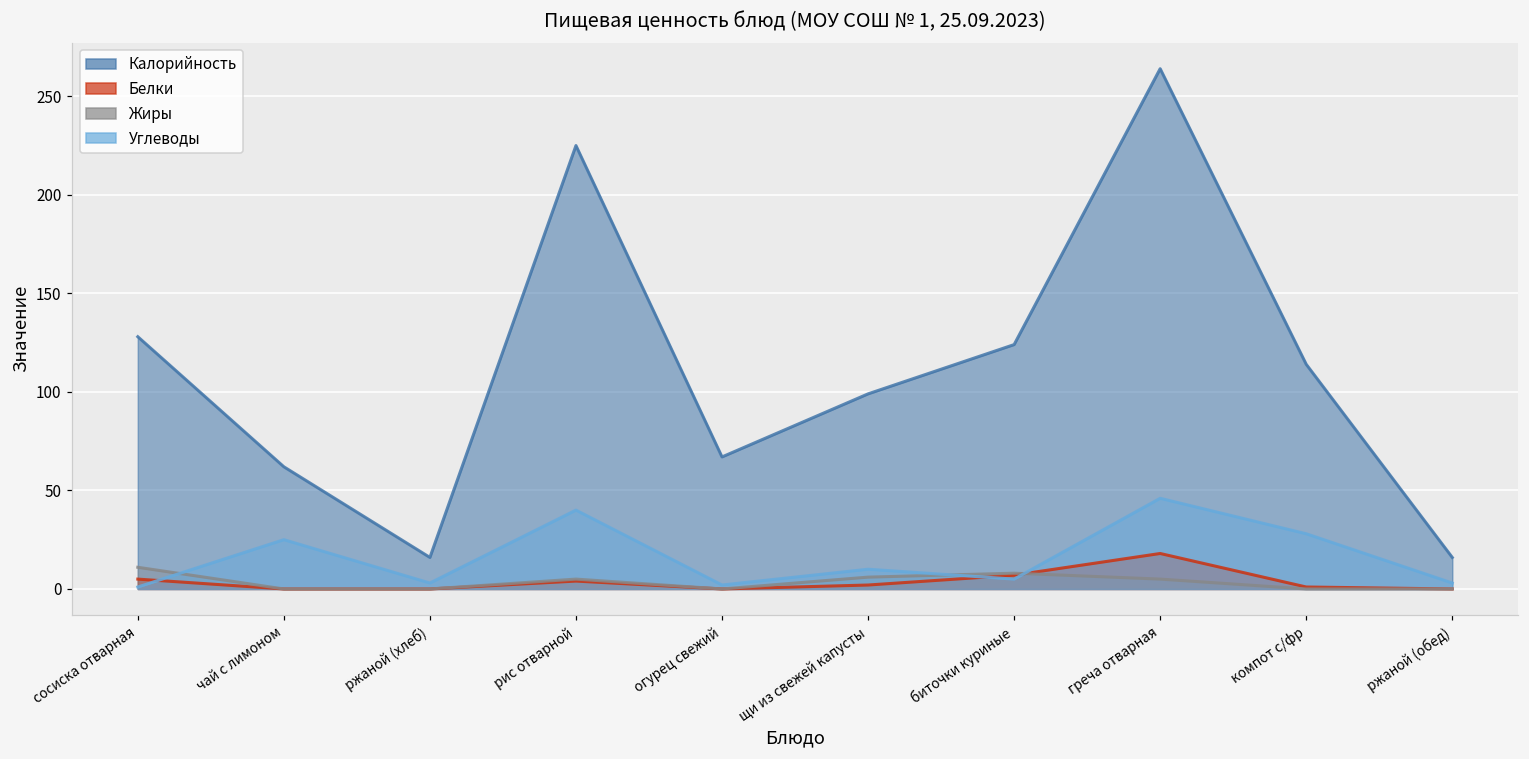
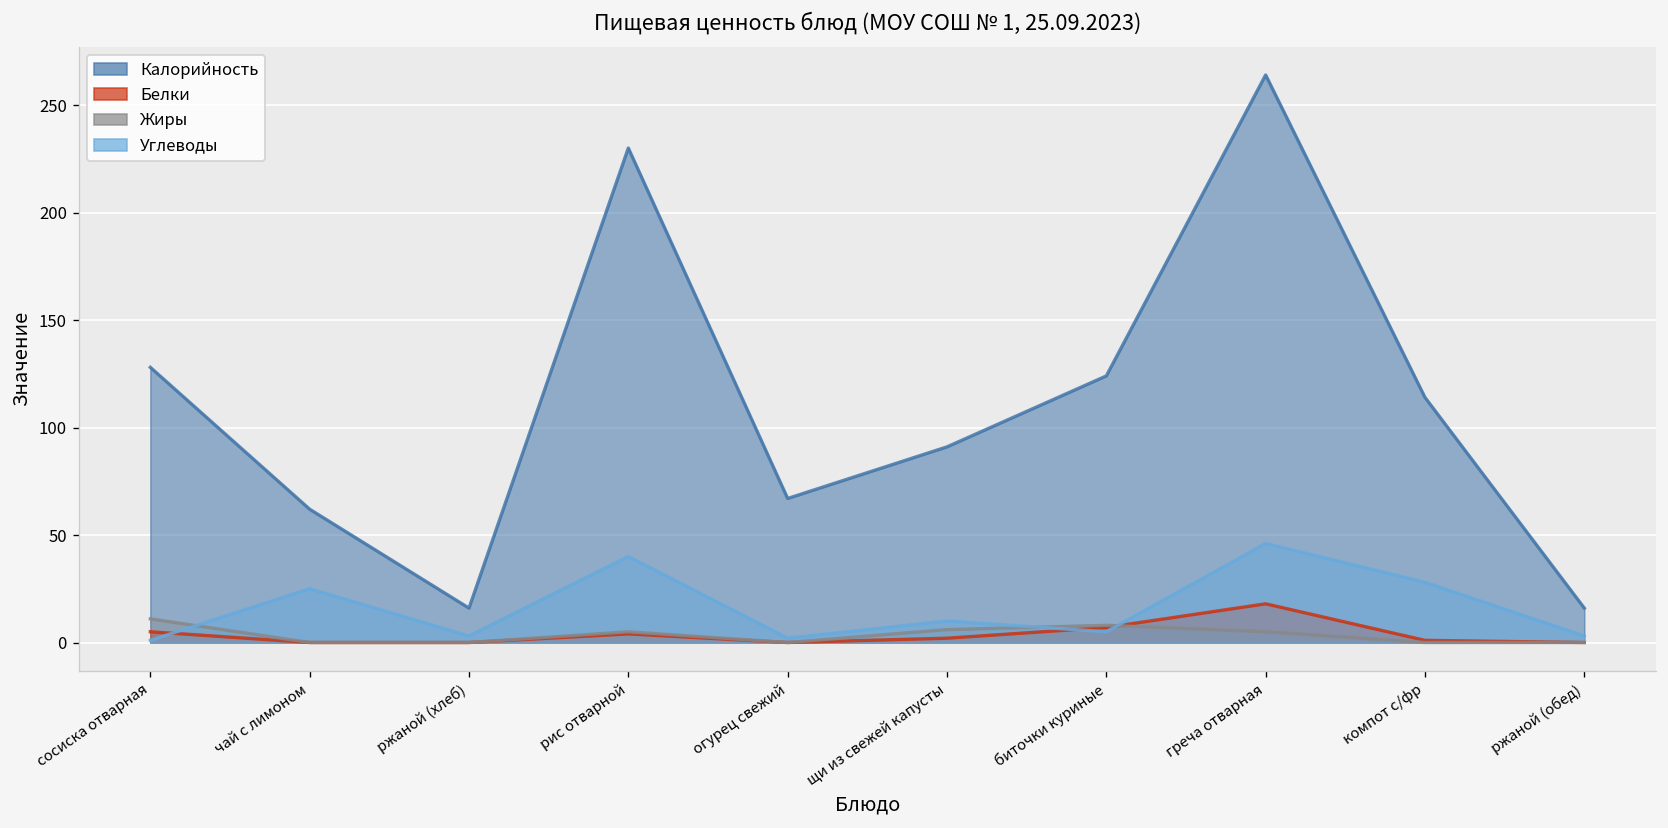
  {
    "Калорийность": {
      "сосиска отварная": 128,
      "чай с лимоном": 62,
      "ржаной (хлеб)": 16,
-     "рис отварной": 225,
+     "рис отварной": 230,
      "огурец свежий": 67,
-     "щи из свежей капусты": 99,
+     "щи из свежей капусты": 91,
      "биточки куриные": 124,
      "греча отварная": 264,
      "компот с/фр": 114,
      "ржаной (обед)": 16
    },
    "Белки": {
      "сосиска отварная": 5,
      "щи из свежей капусты": 2,
      "греча отварная": 18
    },
    "Жиры": {
      "сосиска отварная": 11,
      "щи из свежей капусты": 6,
      "греча отварная": 5
    },
    "Углеводы": {
      "сосиска отварная": 1,
      "чай с лимоном": 25,
      "ржаной (хлеб)": 3,
      "рис отварной": 40,
      "огурец свежий": 2,
      "щи из свежей капусты": 10,
      "биточки куриные": 5,
      "греча отварная": 46,
      "компот с/фр": 28,
      "ржаной (обед)": 3
    }
  }
